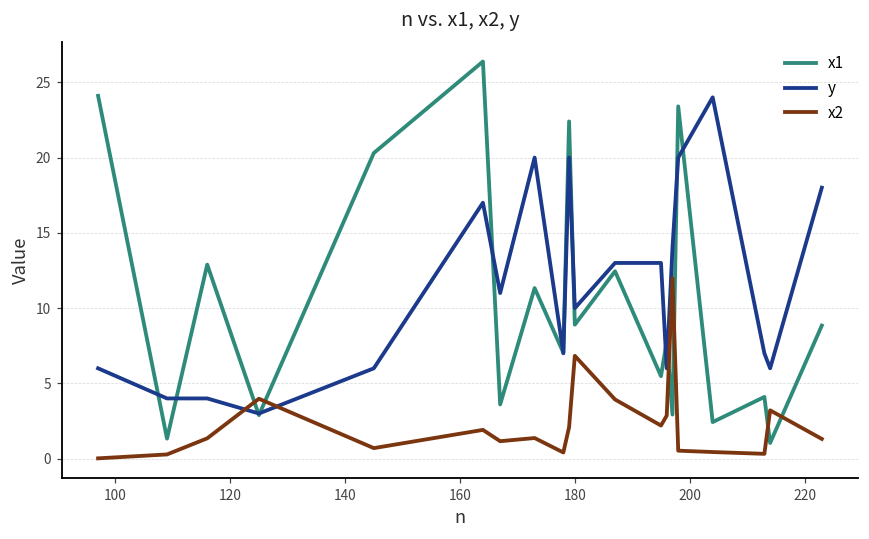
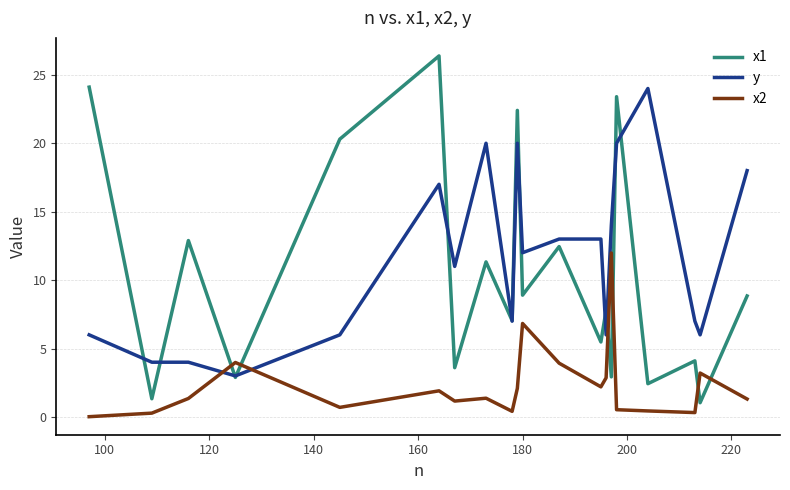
  {
    "x1": {
      "180": 9
    },
    "y": {
-     "180": 10
+     "180": 12
    },
    "x2": {
      "180": 7
    }
  }
